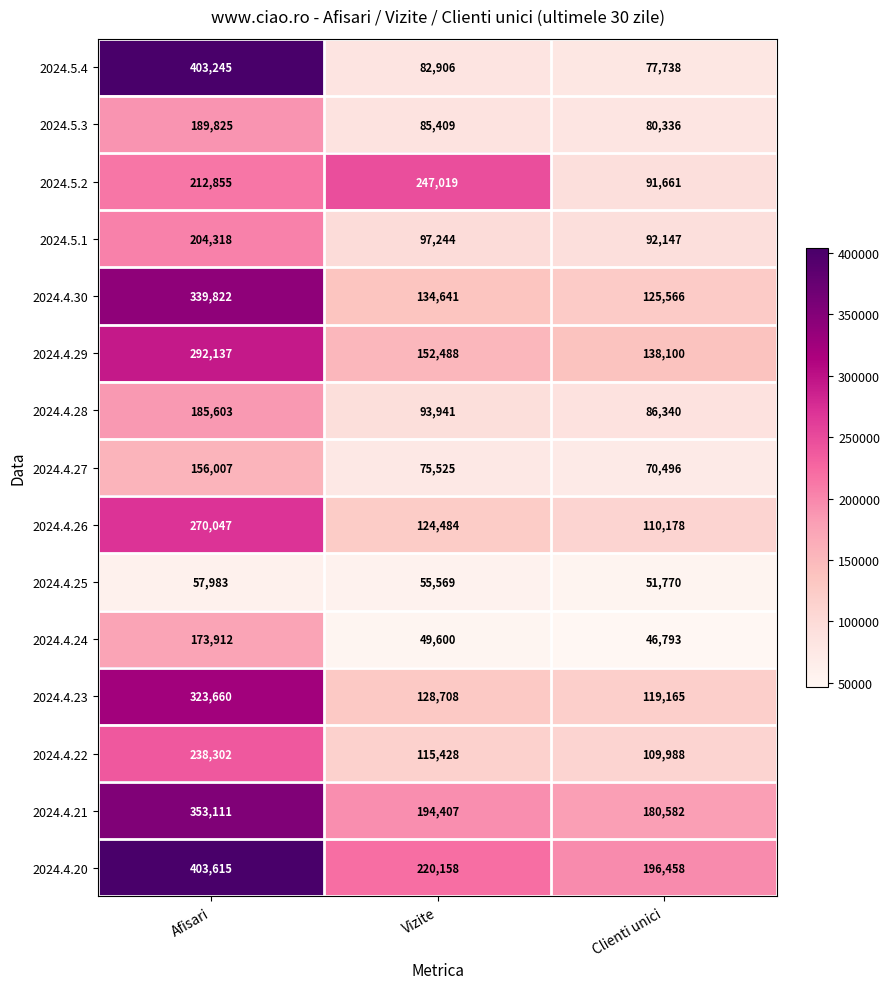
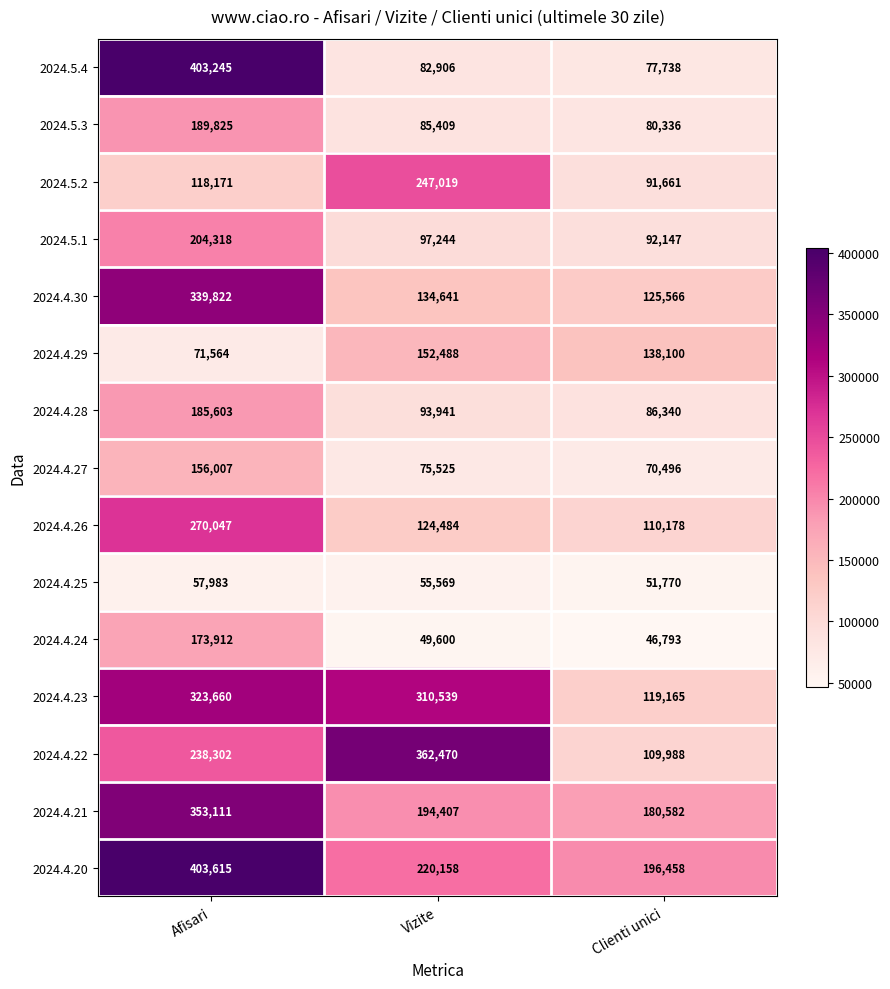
  {
    "2024.5.4": {
      "Afisari": "403,245",
      "Vizite": "82,906",
      "Clienti unici": "77,738"
    },
    "2024.5.3": {
      "Afisari": "189,825",
      "Vizite": "85,409",
      "Clienti unici": "80,336"
    },
    "2024.5.2": {
-     "Afisari": "212,855",
+     "Afisari": "118,171",
      "Vizite": "247,019",
      "Clienti unici": "91,661"
    },
    "2024.5.1": {
      "Afisari": "204,318",
      "Vizite": "97,244",
      "Clienti unici": "92,147"
    },
    "2024.4.30": {
      "Afisari": "339,822",
      "Vizite": "134,641",
      "Clienti unici": "125,566"
    },
    "2024.4.29": {
-     "Afisari": "292,137",
+     "Afisari": "71,564",
      "Vizite": "152,488",
      "Clienti unici": "138,100"
    },
    "2024.4.28": {
      "Afisari": "185,603",
      "Vizite": "93,941",
      "Clienti unici": "86,340"
    },
    "2024.4.27": {
      "Afisari": "156,007",
      "Vizite": "75,525",
      "Clienti unici": "70,496"
    },
    "2024.4.26": {
      "Afisari": "270,047",
      "Vizite": "124,484",
      "Clienti unici": "110,178"
    },
    "2024.4.25": {
      "Afisari": "57,983",
      "Vizite": "55,569",
      "Clienti unici": "51,770"
    },
    "2024.4.24": {
      "Afisari": "173,912",
      "Vizite": "49,600",
      "Clienti unici": "46,793"
    },
    "2024.4.23": {
      "Afisari": "323,660",
-     "Vizite": "128,708",
+     "Vizite": "310,539",
      "Clienti unici": "119,165"
    },
    "2024.4.22": {
      "Afisari": "238,302",
-     "Vizite": "115,428",
+     "Vizite": "362,470",
      "Clienti unici": "109,988"
    },
    "2024.4.21": {
      "Afisari": "353,111",
      "Vizite": "194,407",
      "Clienti unici": "180,582"
    },
    "2024.4.20": {
      "Afisari": "403,615",
      "Vizite": "220,158",
      "Clienti unici": "196,458"
    }
  }
